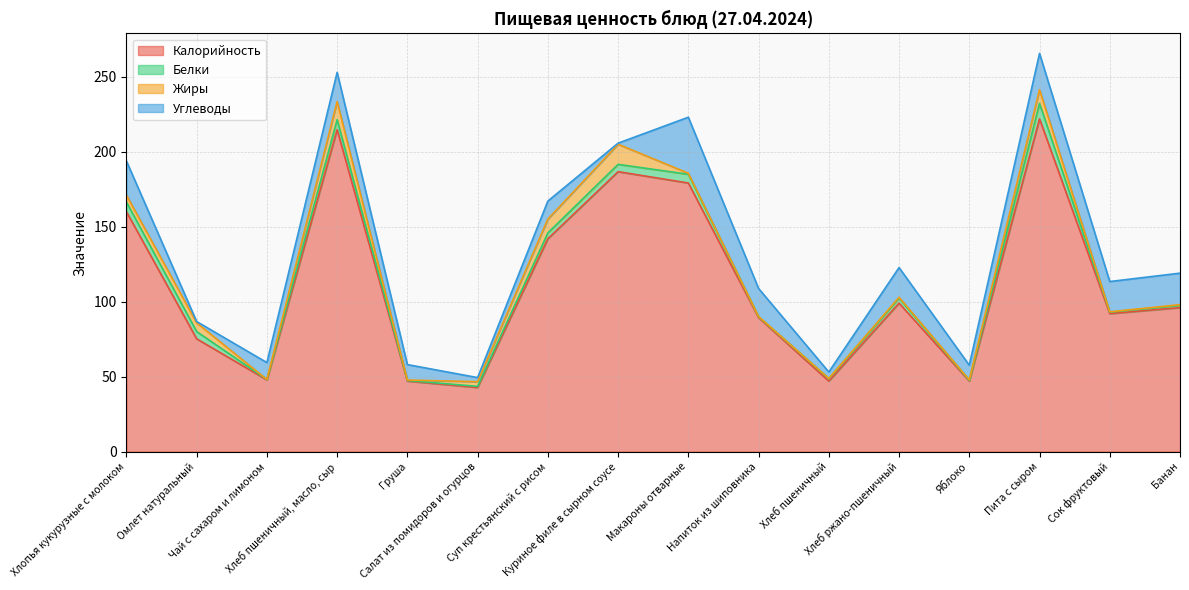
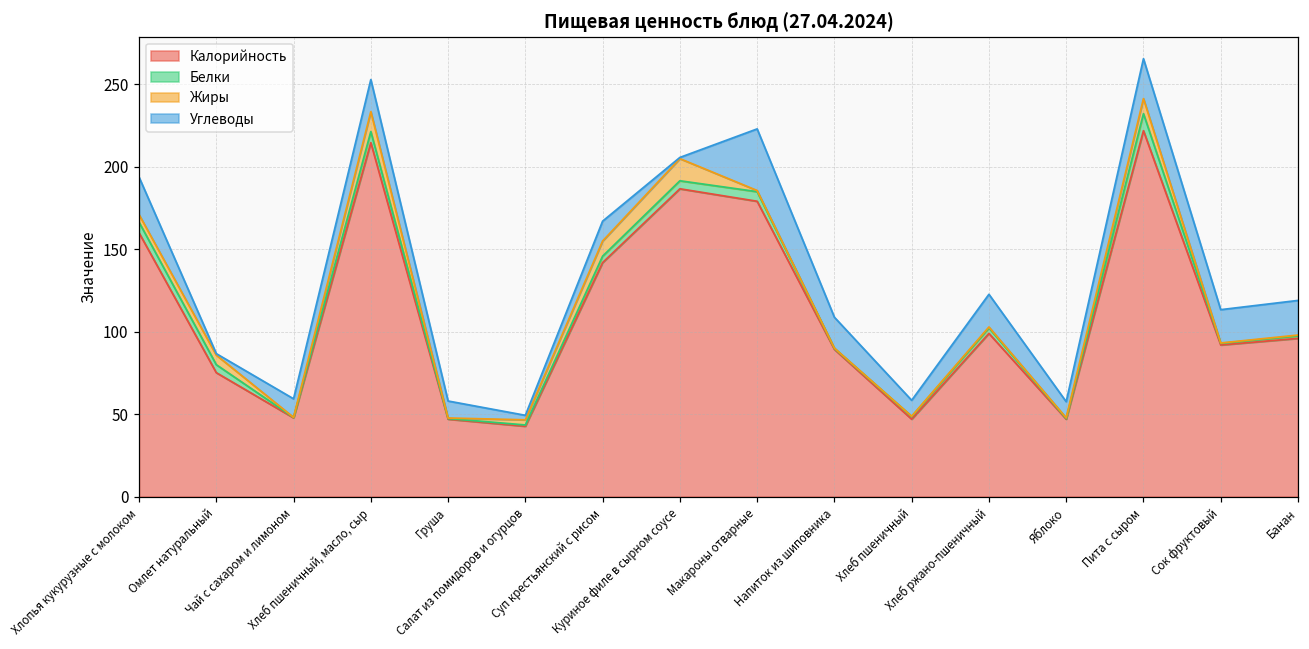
  {
    "Калорийность": {
      "Хлопья кукурузные с молоком": 160,
      "Омлет натуральный": 75,
      "Хлеб пшеничный, масло, сыр": 215,
      "Суп крестьянский с рисом": 142,
      "Куриное филе в сырном соусе": 187,
      "Макароны отварные": 179,
      "Хлеб ржано-пшеничный": 99,
      "Пита с сыром": 222
    },
    "Белки": {
      "Хлопья кукурузные с молоком": 6,
      "Омлет натуральный": 5,
      "Хлеб пшеничный, масло, сыр": 7,
      "Суп крестьянский с рисом": 4,
      "Куриное филе в сырном соусе": 5,
      "Пита с сыром": 10
    },
    "Жиры": {
      "Хлопья кукурузные с молоком": 5,
      "Хлеб пшеничный, масло, сыр": 12,
      "Салат из помидоров и огурцов": 3,
      "Суп крестьянский с рисом": 9,
      "Пита с сыром": 9
    },
    "Углеводы": {
      "Хлопья кукурузные с молоком": 23,
      "Чай с сахаром и лимоном": 11,
      "Хлеб пшеничный, масло, сыр": 19,
      "Груша": 10,
      "Салат из помидоров и огурцов": 3,
      "Суп крестьянский с рисом": 12,
      "Макароны отварные": 37,
      "Напиток из шиповника": 19,
-     "Хлеб пшеничный": 4,
+     "Хлеб пшеничный": 10,
      "Хлеб ржано-пшеничный": 20,
      "Яблоко": 10,
      "Пита с сыром": 24,
      "Сок фруктовый": 20,
      "Банан": 21
    }
  }
